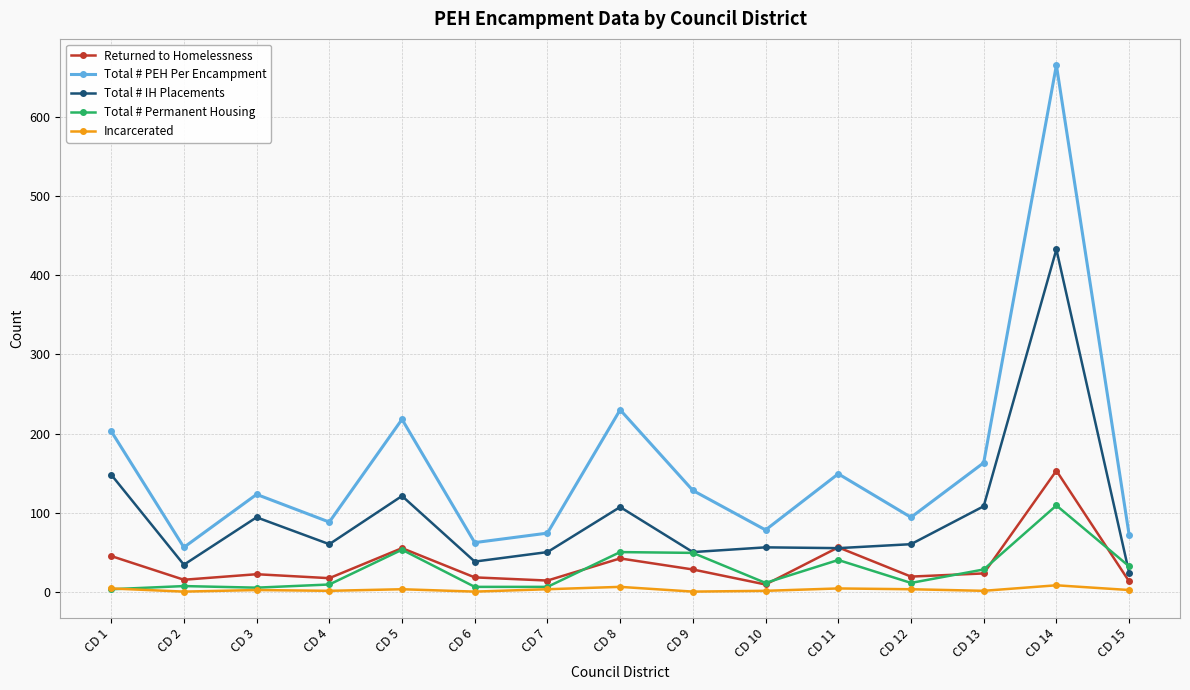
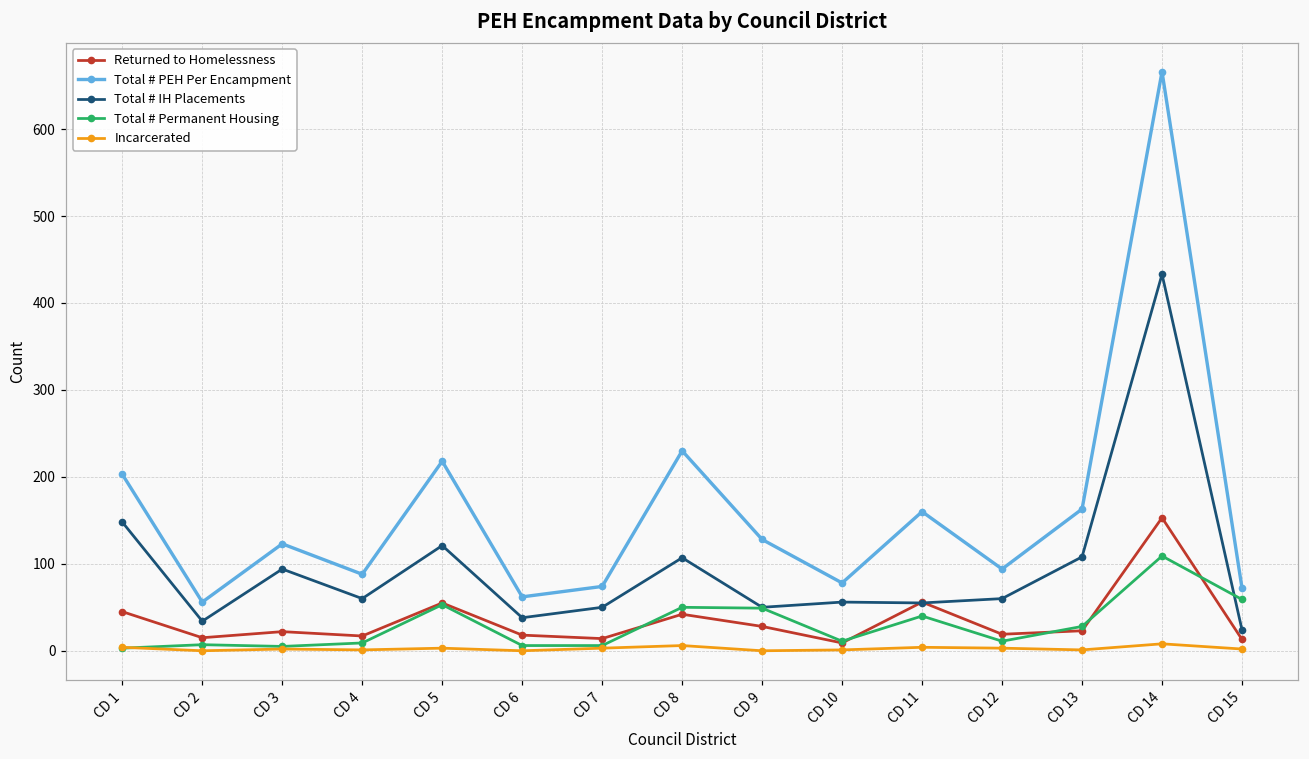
  {
    "Returned to Homelessness": {
      "CD 1": 50,
      "CD 2": 20,
      "CD 3": 20,
      "CD 4": 20,
      "CD 6": 20,
      "CD 7": 10,
      "CD 8": 40,
      "CD 9": 30,
      "CD 12": 20,
      "CD 13": 20,
      "CD 14": 150,
      "CD 15": 10
    },
    "Total # PEH Per Encampment": {
      "CD 1": 200,
      "CD 2": 60,
      "CD 3": 120,
      "CD 4": 90,
      "CD 5": 220,
      "CD 6": 60,
      "CD 7": 70,
      "CD 8": 230,
      "CD 9": 130,
      "CD 10": 80,
-     "CD 11": 150,
+     "CD 11": 160,
      "CD 12": 90,
      "CD 13": 160,
      "CD 14": 670,
      "CD 15": 70
    },
    "Total # IH Placements": {
      "CD 1": 150,
      "CD 2": 30,
      "CD 3": 90,
      "CD 4": 60,
      "CD 5": 120,
      "CD 6": 40,
      "CD 7": 50,
      "CD 8": 110,
      "CD 10": 60,
      "CD 12": 60,
      "CD 13": 110,
      "CD 14": 430,
      "CD 15": 20
    },
    "Total # Permanent Housing": {
      "CD 2": 10,
      "CD 4": 10,
      "CD 6": 10,
      "CD 8": 50,
      "CD 11": 40,
      "CD 12": 10,
      "CD 13": 30,
      "CD 14": 110,
-     "CD 15": 30
+     "CD 15": 60
    },
    "Incarcerated": {
      "CD 2": 0,
      "CD 4": 0,
      "CD 5": 0,
      "CD 6": 0,
      "CD 8": 10,
      "CD 9": 0,
      "CD 10": 0,
      "CD 11": 0,
      "CD 12": 0,
      "CD 13": 0,
      "CD 14": 10,
      "CD 15": 0
    }
  }
